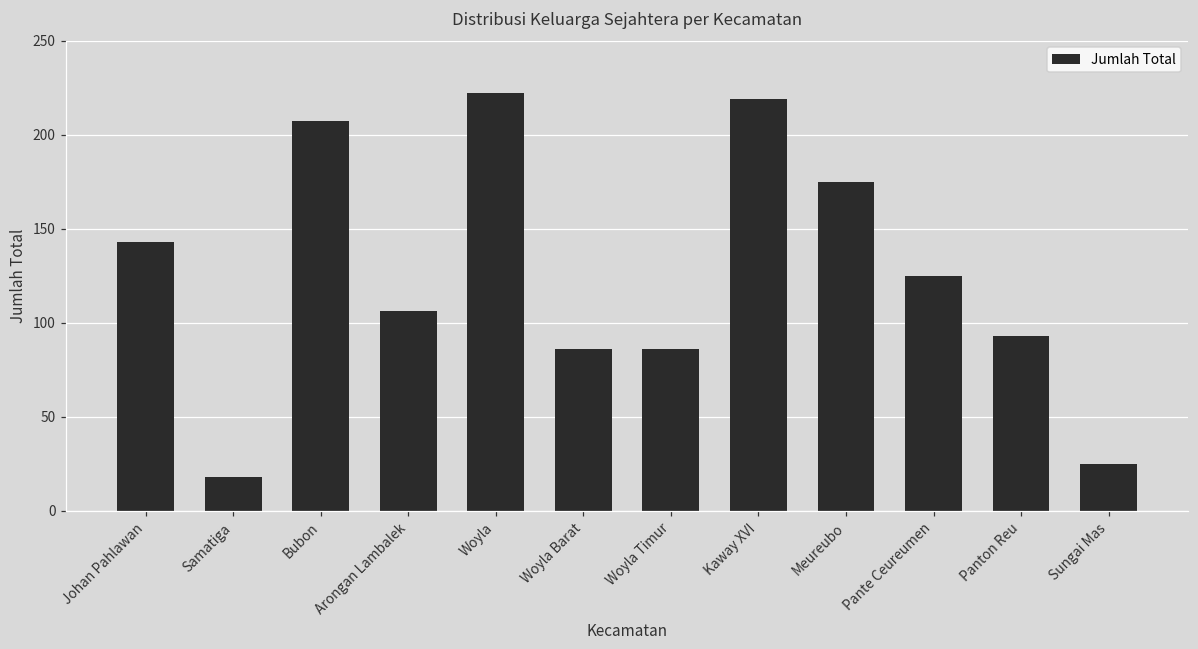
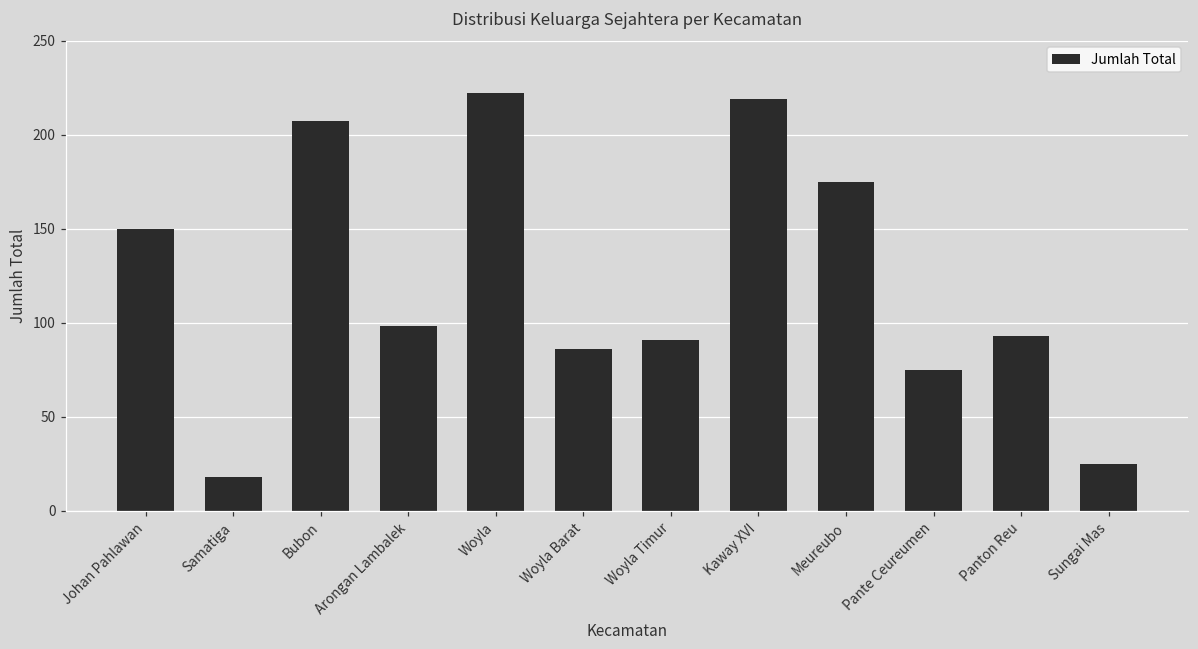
  {
-   "Johan Pahlawan": 143,
+   "Johan Pahlawan": 150,
    "Samatiga": 18,
    "Bubon": 207,
-   "Arongan Lambalek": 106,
+   "Arongan Lambalek": 98,
    "Woyla": 222,
    "Woyla Barat": 86,
-   "Woyla Timur": 86,
+   "Woyla Timur": 91,
    "Kaway XVI": 219,
    "Meureubo": 175,
-   "Pante Ceureumen": 125,
+   "Pante Ceureumen": 75,
    "Panton Reu": 93,
    "Sungai Mas": 25
  }
